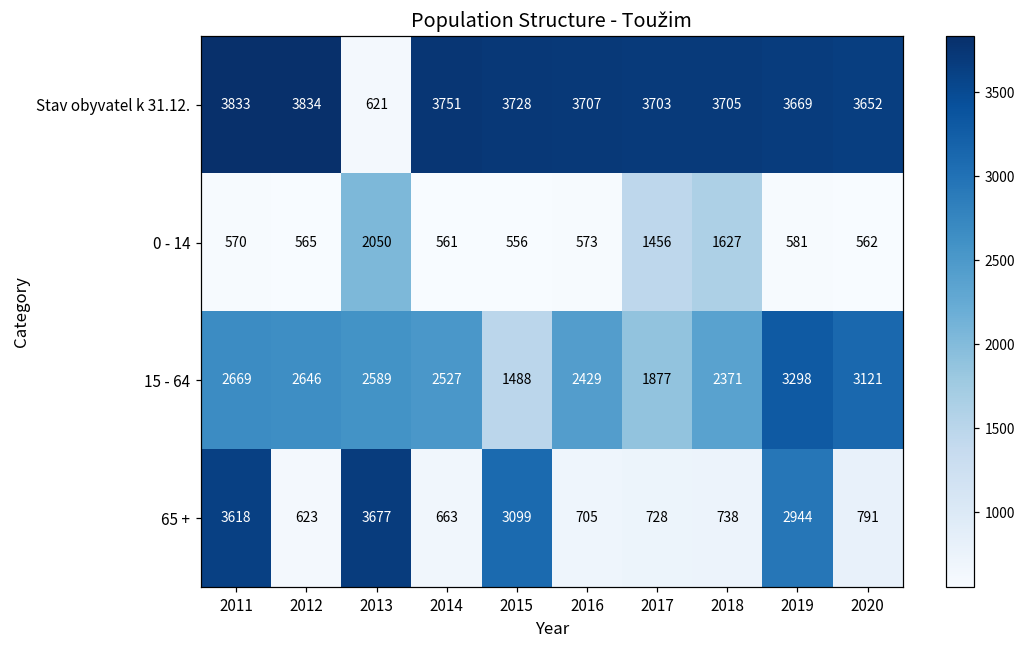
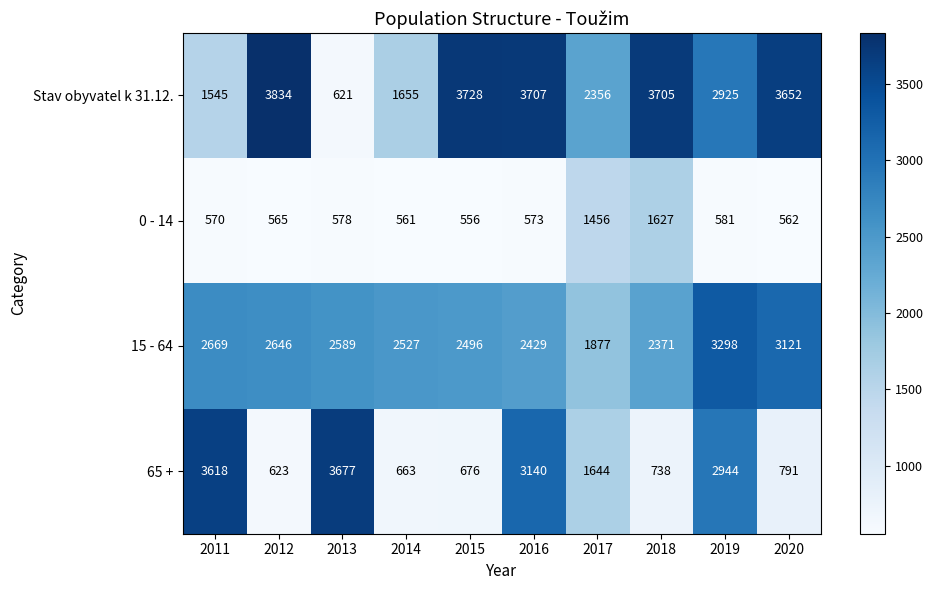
  {
    "Stav obyvatel k 31.12.": {
-     "2011": 3833,
+     "2011": 1545,
      "2012": 3834,
      "2013": 621,
-     "2014": 3751,
+     "2014": 1655,
      "2015": 3728,
      "2016": 3707,
-     "2017": 3703,
+     "2017": 2356,
      "2018": 3705,
-     "2019": 3669,
+     "2019": 2925,
      "2020": 3652
    },
    "0 - 14": {
      "2011": 570,
      "2012": 565,
-     "2013": 2050,
+     "2013": 578,
      "2014": 561,
      "2015": 556,
      "2016": 573,
      "2017": 1456,
      "2018": 1627,
      "2019": 581,
      "2020": 562
    },
    "15 - 64": {
      "2011": 2669,
      "2012": 2646,
      "2013": 2589,
      "2014": 2527,
-     "2015": 1488,
+     "2015": 2496,
      "2016": 2429,
      "2017": 1877,
      "2018": 2371,
      "2019": 3298,
      "2020": 3121
    },
    "65 +": {
      "2011": 3618,
      "2012": 623,
      "2013": 3677,
      "2014": 663,
-     "2015": 3099,
-     "2016": 705,
-     "2017": 728,
+     "2015": 676,
+     "2016": 3140,
+     "2017": 1644,
      "2018": 738,
      "2019": 2944,
      "2020": 791
    }
  }
